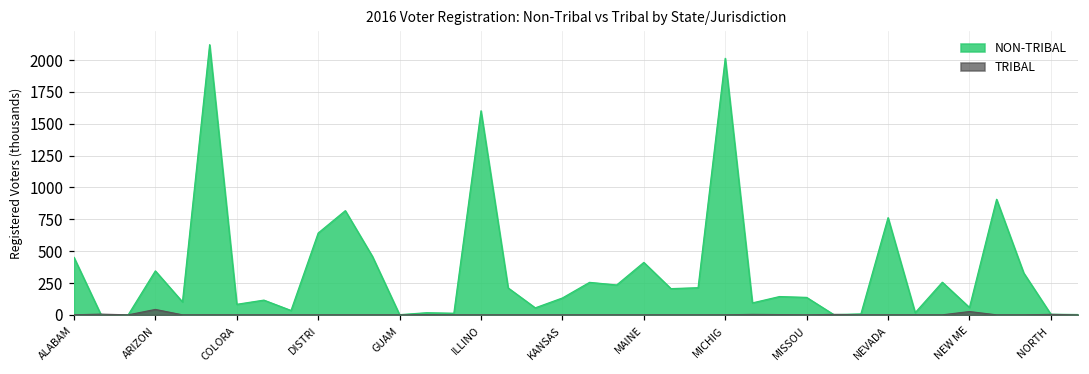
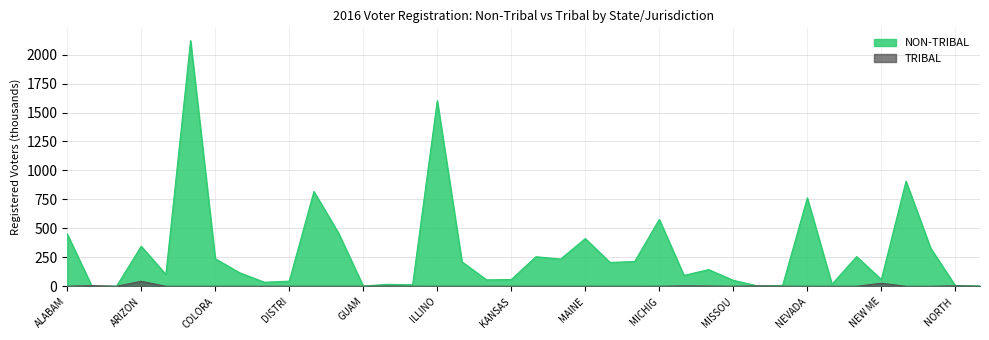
  {
    "NON-TRIBAL": {
      "ALABAM": 450,
      "ARIZON": 350,
-     "COLORA": 80,
-     "DISTRI": 640,
+     "COLORA": 240,
+     "DISTRI": 40,
      "ILLINO": 1600,
-     "KANSAS": 130,
+     "KANSAS": 60,
      "MAINE": 410,
-     "MICHIG": 2010,
-     "MISSOU": 140,
+     "MICHIG": 580,
+     "MISSOU": 50,
      "NEVADA": 760,
      "NEW ME": 60
    },
    "TRIBAL": {
      "ALABAM": 0,
      "ARIZON": 40,
      "COLORA": 0,
      "DISTRI": 0,
      "ILLINO": 0,
      "KANSAS": 0,
      "MAINE": 0,
      "MICHIG": 0,
      "MISSOU": 0,
      "NEVADA": 0,
      "NEW ME": 30
    }
  }
